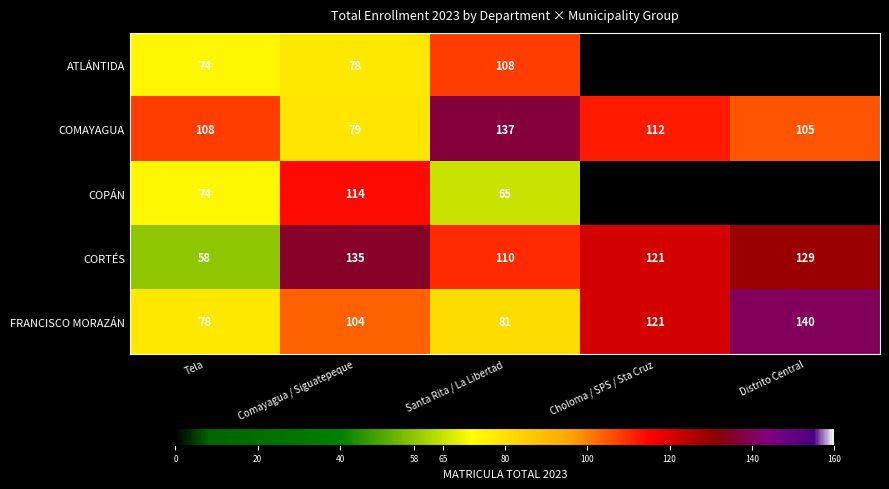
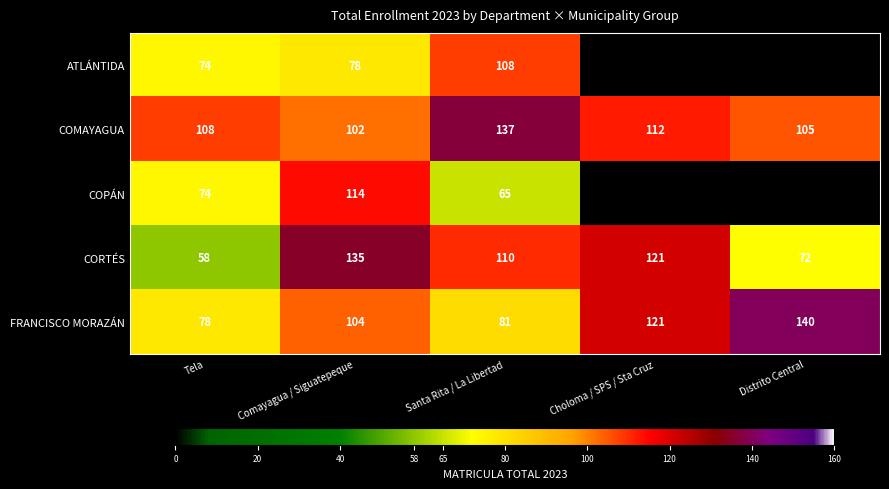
  {
    "ATLÁNTIDA": {
      "Tela": 74,
      "Comayagua / Siguatepeque": 78,
      "Santa Rita / La Libertad": 108
    },
    "COMAYAGUA": {
      "Tela": 108,
-     "Comayagua / Siguatepeque": 79,
+     "Comayagua / Siguatepeque": 102,
      "Santa Rita / La Libertad": 137,
      "Choloma / SPS / Sta Cruz": 112,
      "Distrito Central": 105
    },
    "COPÁN": {
      "Tela": 74,
      "Comayagua / Siguatepeque": 114,
      "Santa Rita / La Libertad": 65
    },
    "CORTÉS": {
      "Tela": 58,
      "Comayagua / Siguatepeque": 135,
      "Santa Rita / La Libertad": 110,
      "Choloma / SPS / Sta Cruz": 121,
-     "Distrito Central": 129
+     "Distrito Central": 72
    },
    "FRANCISCO MORAZÁN": {
      "Tela": 78,
      "Comayagua / Siguatepeque": 104,
      "Santa Rita / La Libertad": 81,
      "Choloma / SPS / Sta Cruz": 121,
      "Distrito Central": 140
    }
  }
